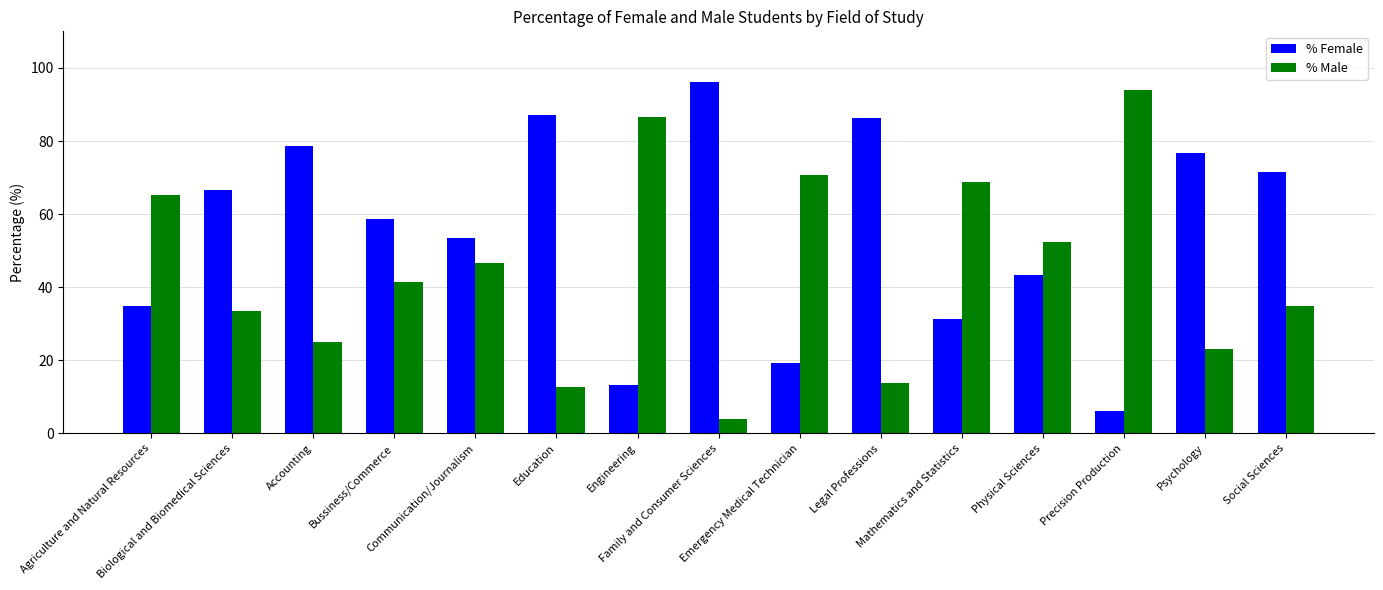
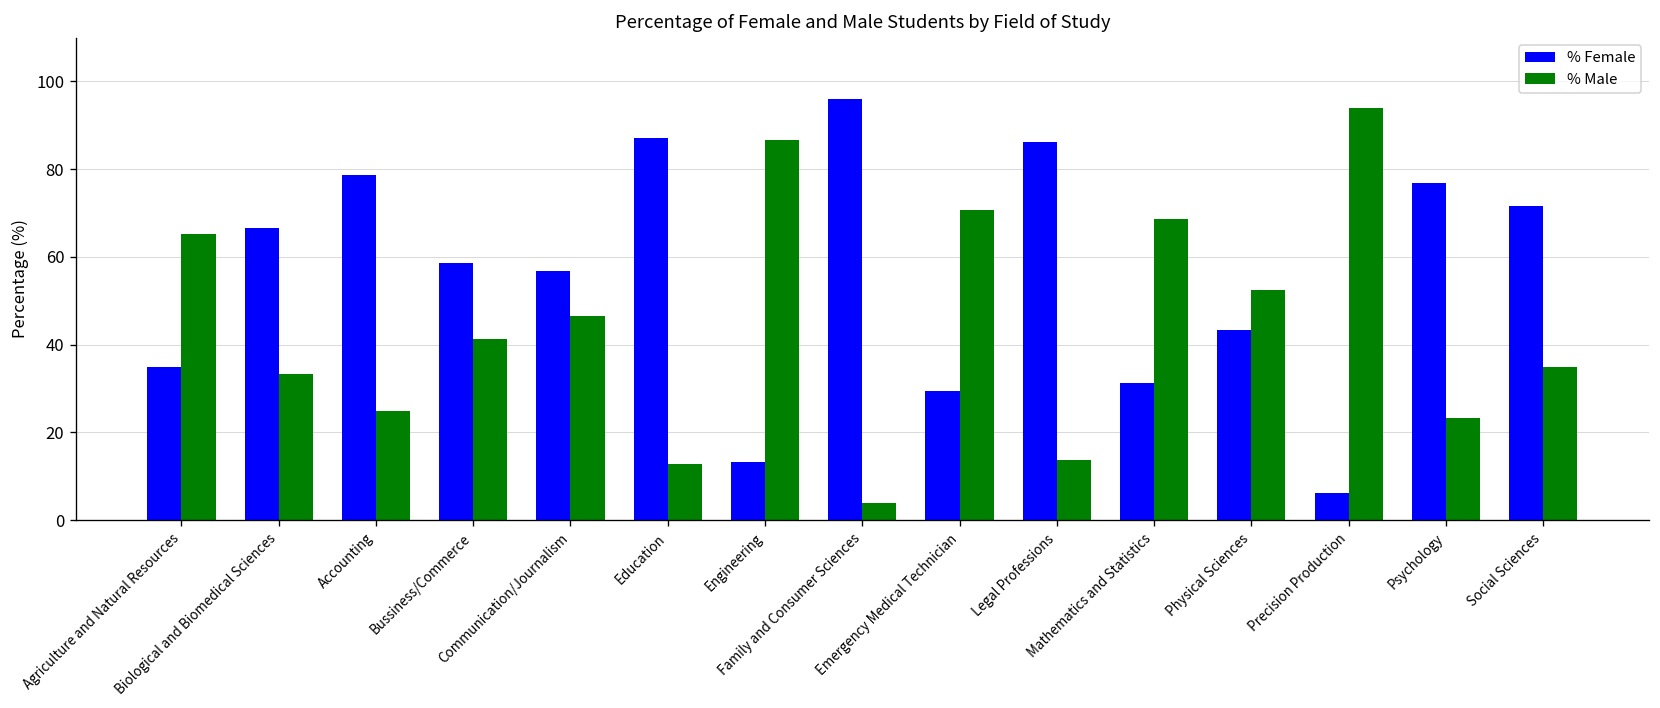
  {
    "% Female": {
      "Agriculture and Natural Resources": 35,
      "Biological and Biomedical Sciences": 67,
      "Accounting": 79,
      "Bussiness/Commerce": 59,
-     "Communication/Journalism": 54,
+     "Communication/Journalism": 57,
      "Education": 87,
      "Engineering": 13,
      "Family and Consumer Sciences": 96,
-     "Emergency Medical Technician": 19,
+     "Emergency Medical Technician": 29,
      "Legal Professions": 86,
      "Mathematics and Statistics": 31,
      "Physical Sciences": 43,
      "Precision Production": 6,
      "Psychology": 77,
      "Social Sciences": 72
    },
    "% Male": {
      "Agriculture and Natural Resources": 65,
      "Biological and Biomedical Sciences": 33,
      "Accounting": 25,
      "Bussiness/Commerce": 41,
      "Communication/Journalism": 47,
      "Education": 13,
      "Engineering": 87,
      "Family and Consumer Sciences": 4,
      "Emergency Medical Technician": 71,
      "Legal Professions": 14,
      "Mathematics and Statistics": 69,
      "Physical Sciences": 52,
      "Precision Production": 94,
      "Psychology": 23,
      "Social Sciences": 35
    }
  }
